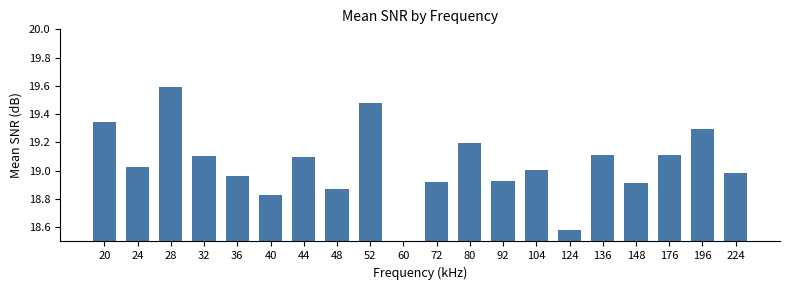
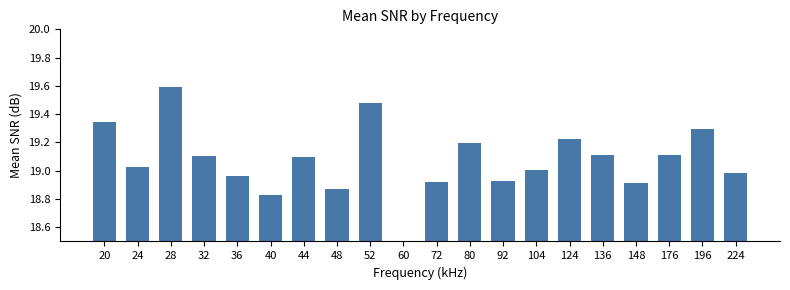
  {
    "20": 19.35,
    "24": 19.03,
    "28": 19.59,
    "32": 19.11,
    "36": 18.96,
    "40": 18.83,
    "44": 19.10,
    "48": 18.87,
    "52": 19.48,
    "60": 18.51,
    "72": 18.92,
    "80": 19.20,
    "92": 18.93,
    "104": 19.01,
-   "124": 18.58,
+   "124": 19.23,
    "136": 19.11,
    "148": 18.91,
    "176": 19.11,
    "196": 19.30,
    "224": 18.98
  }
